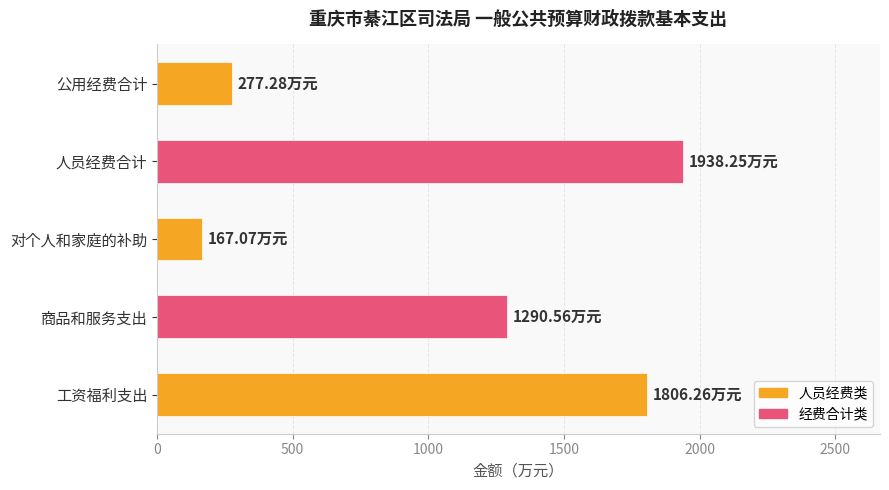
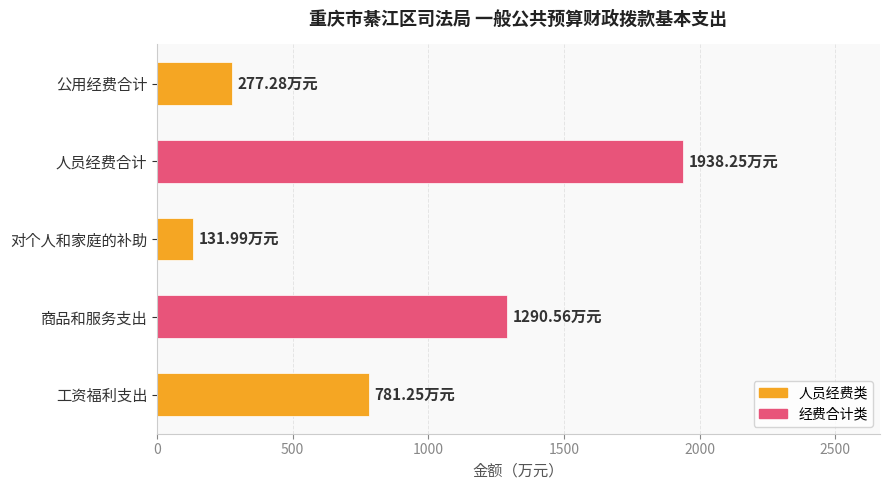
  {
    "公用经费合计": 277.28,
    "人员经费合计": 1938.25,
-   "对个人和家庭的补助": 167.07,
+   "对个人和家庭的补助": 131.99,
    "商品和服务支出": 1290.56,
-   "工资福利支出": 1806.26
+   "工资福利支出": 781.25
  }
